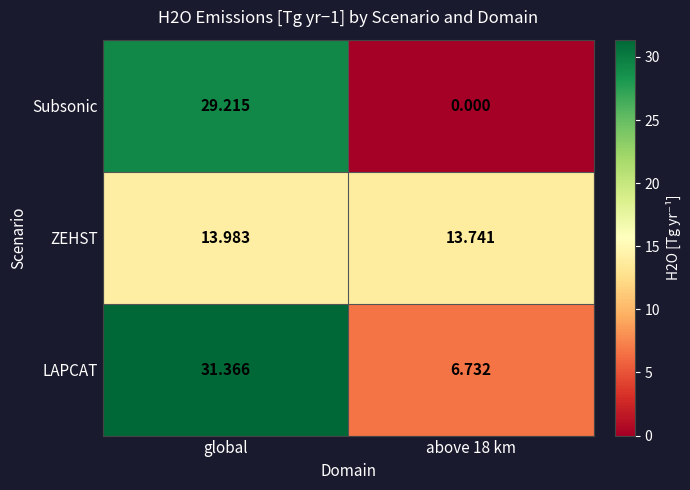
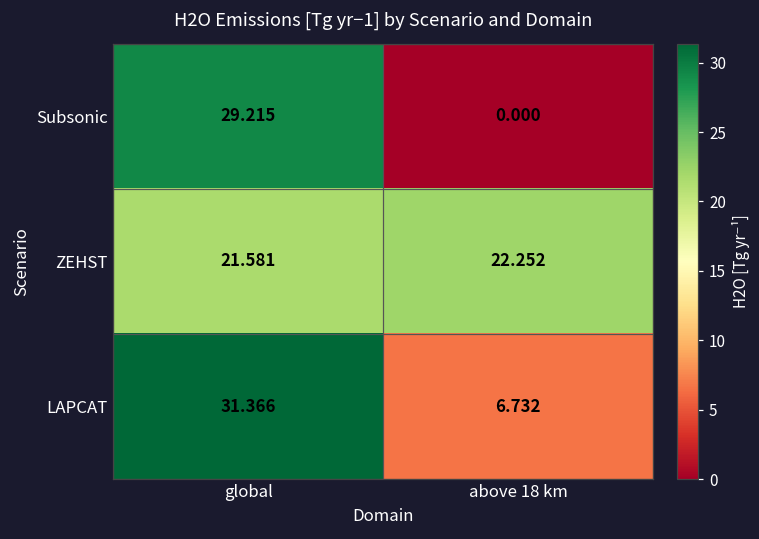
  {
    "Subsonic": {
      "global": 29.215,
      "above 18 km": 0.000
    },
    "ZEHST": {
-     "global": 13.983,
-     "above 18 km": 13.741
+     "global": 21.581,
+     "above 18 km": 22.252
    },
    "LAPCAT": {
      "global": 31.366,
      "above 18 km": 6.732
    }
  }
